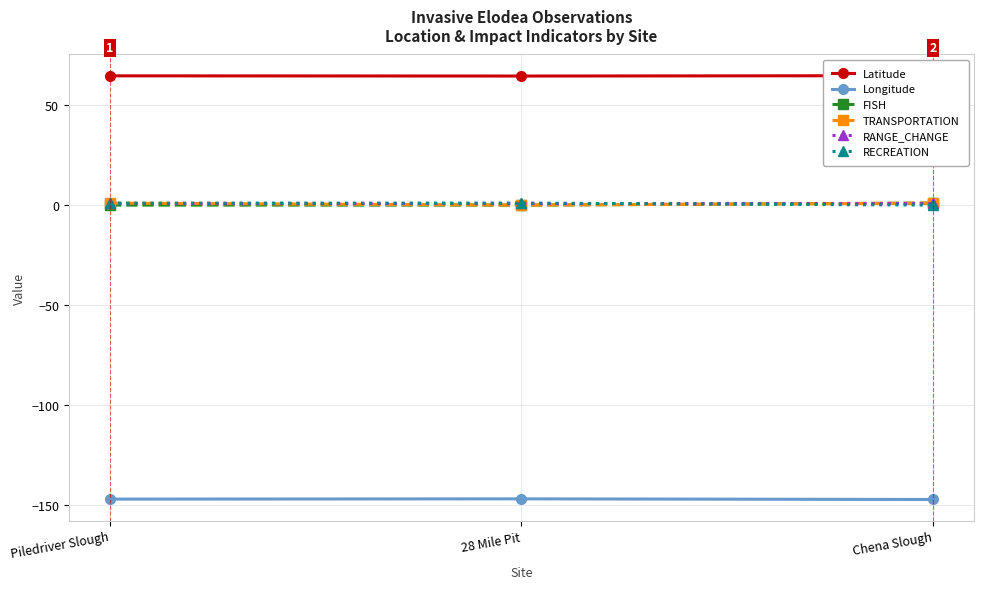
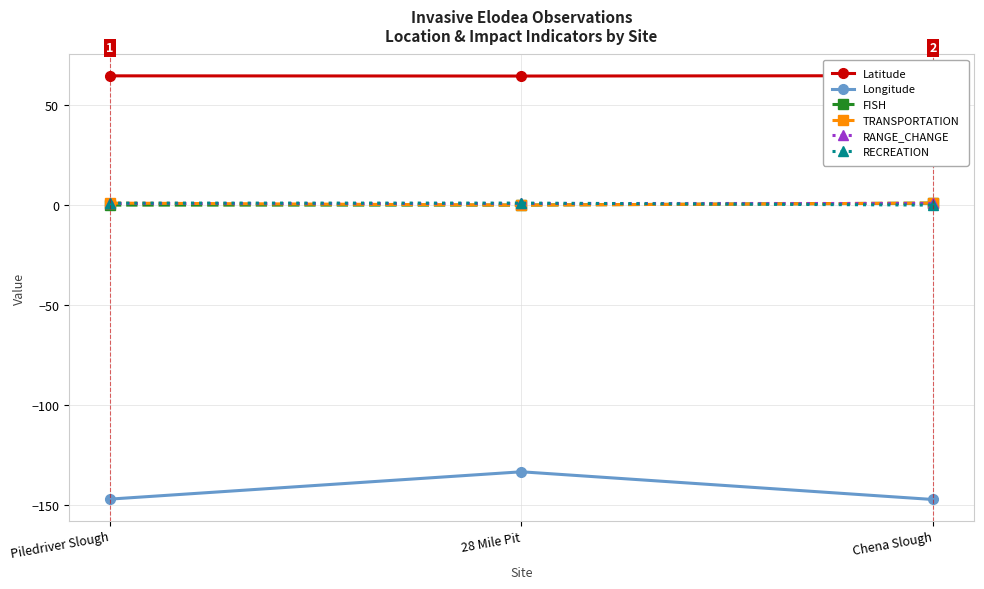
  {
    "Latitude": {
      "28 Mile Pit": 65
    },
    "Longitude": {
      "Piledriver Slough": -147,
-     "28 Mile Pit": -147,
+     "28 Mile Pit": -134,
      "Chena Slough": -147
    }
  }
